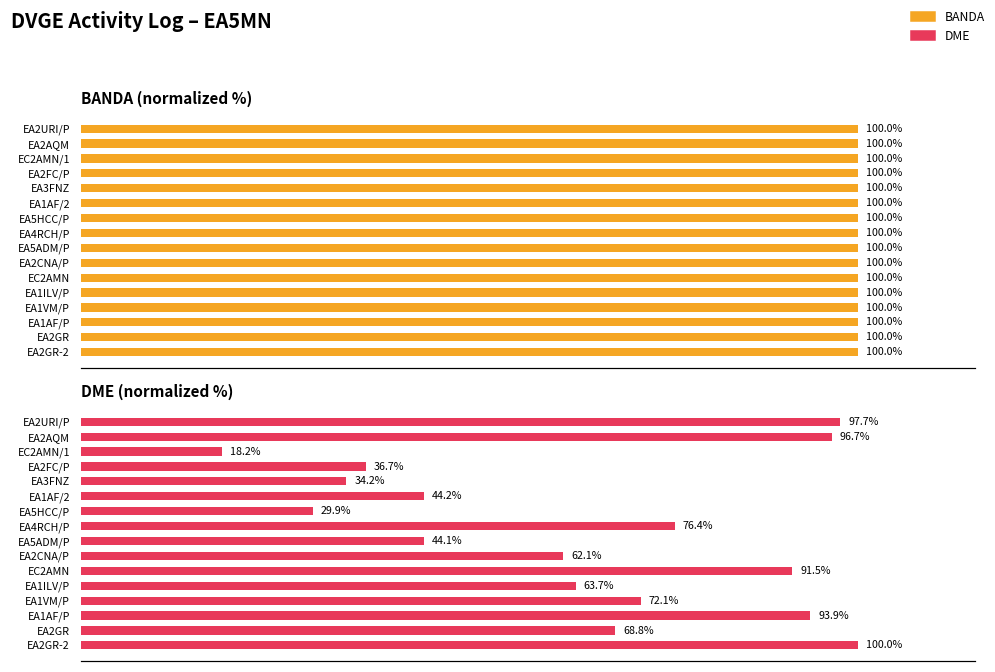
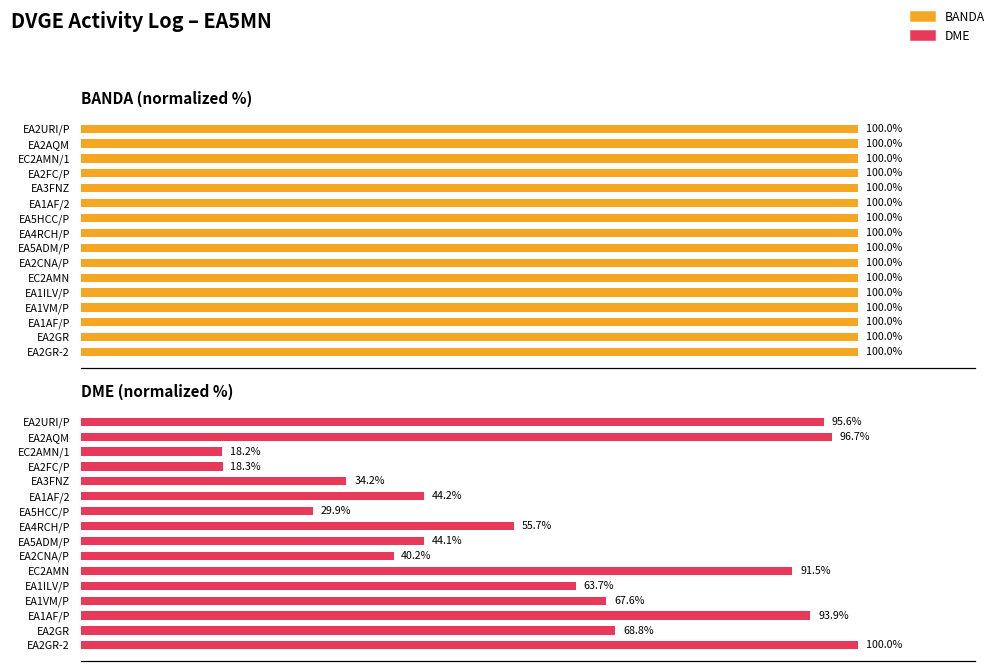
  {
    "BANDA (normalized %)": {
      "EA2URI/P": "100.0%",
      "EA2AQM": "100.0%",
      "EC2AMN/1": "100.0%",
      "EA2FC/P": "100.0%",
      "EA3FNZ": "100.0%",
      "EA1AF/2": "100.0%",
      "EA5HCC/P": "100.0%",
      "EA4RCH/P": "100.0%",
      "EA5ADM/P": "100.0%",
      "EA2CNA/P": "100.0%",
      "EC2AMN": "100.0%",
      "EA1ILV/P": "100.0%",
      "EA1VM/P": "100.0%",
      "EA1AF/P": "100.0%",
      "EA2GR": "100.0%",
      "EA2GR-2": "100.0%"
    },
    "DME (normalized %)": {
-     "EA2URI/P": "97.7%",
+     "EA2URI/P": "95.6%",
      "EA2AQM": "96.7%",
      "EC2AMN/1": "18.2%",
-     "EA2FC/P": "36.7%",
+     "EA2FC/P": "18.3%",
      "EA3FNZ": "34.2%",
      "EA1AF/2": "44.2%",
      "EA5HCC/P": "29.9%",
-     "EA4RCH/P": "76.4%",
+     "EA4RCH/P": "55.7%",
      "EA5ADM/P": "44.1%",
-     "EA2CNA/P": "62.1%",
+     "EA2CNA/P": "40.2%",
      "EC2AMN": "91.5%",
      "EA1ILV/P": "63.7%",
-     "EA1VM/P": "72.1%",
+     "EA1VM/P": "67.6%",
      "EA1AF/P": "93.9%",
      "EA2GR": "68.8%",
      "EA2GR-2": "100.0%"
    }
  }
